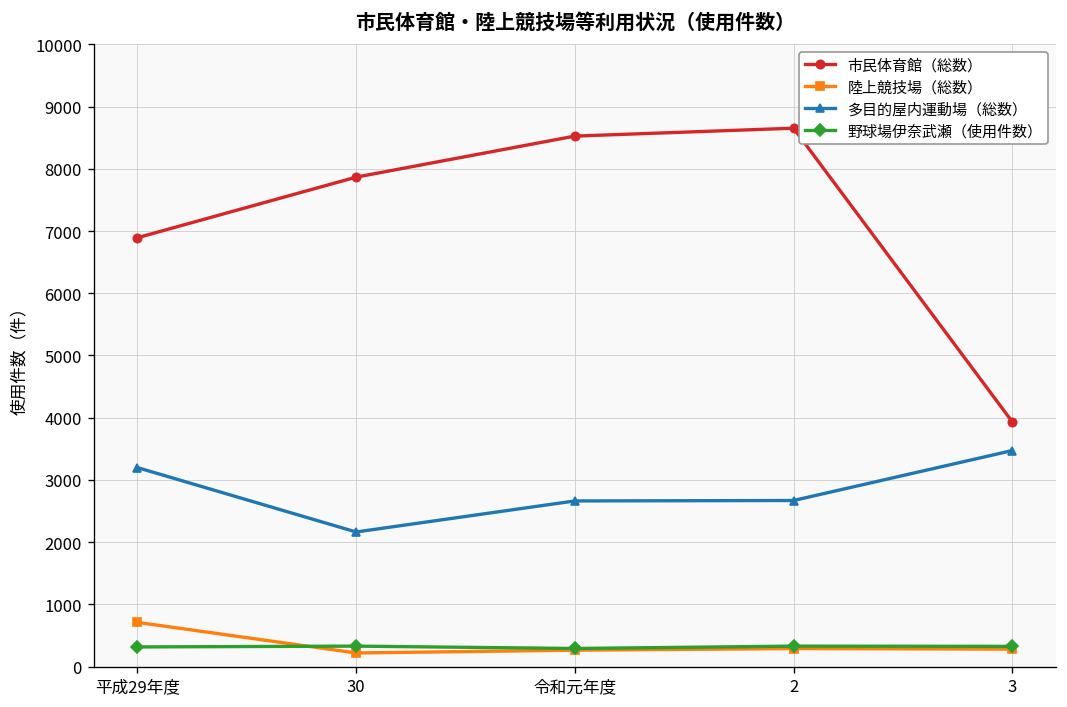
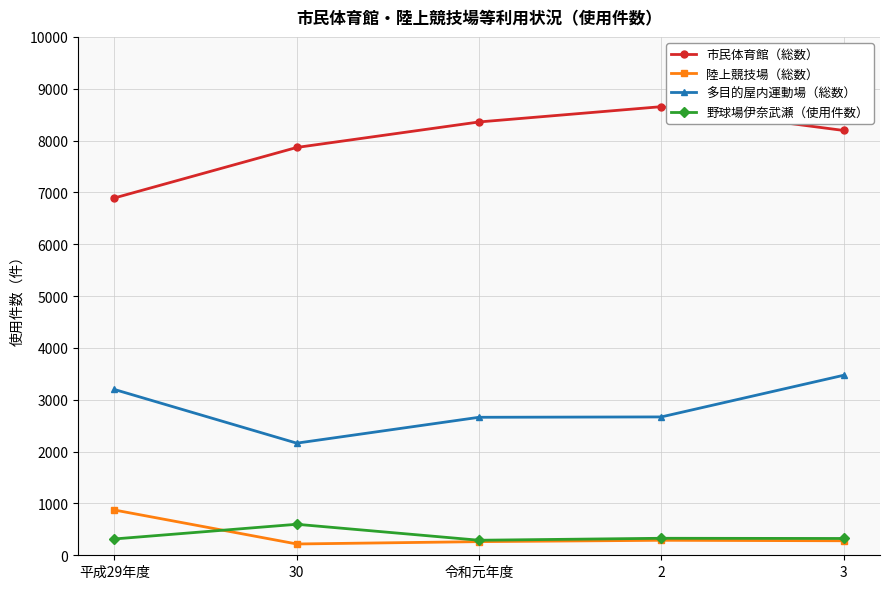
  {
    "市民体育館（総数）": {
      "平成29年度": 6900,
      "30": 7900,
-     "令和元年度": 8500,
+     "令和元年度": 8400,
      "2": 8700,
-     "3": 3900
+     "3": 8200
    },
    "陸上競技場（総数）": {
-     "平成29年度": 700,
+     "平成29年度": 900,
      "30": 200
    },
    "多目的屋内運動場（総数）": {
      "平成29年度": 3200,
      "30": 2200,
      "令和元年度": 2700,
      "2": 2700,
      "3": 3500
    },
    "野球場伊奈武瀬（使用件数）": {
      "平成29年度": 300,
-     "30": 300
+     "30": 600
    }
  }
